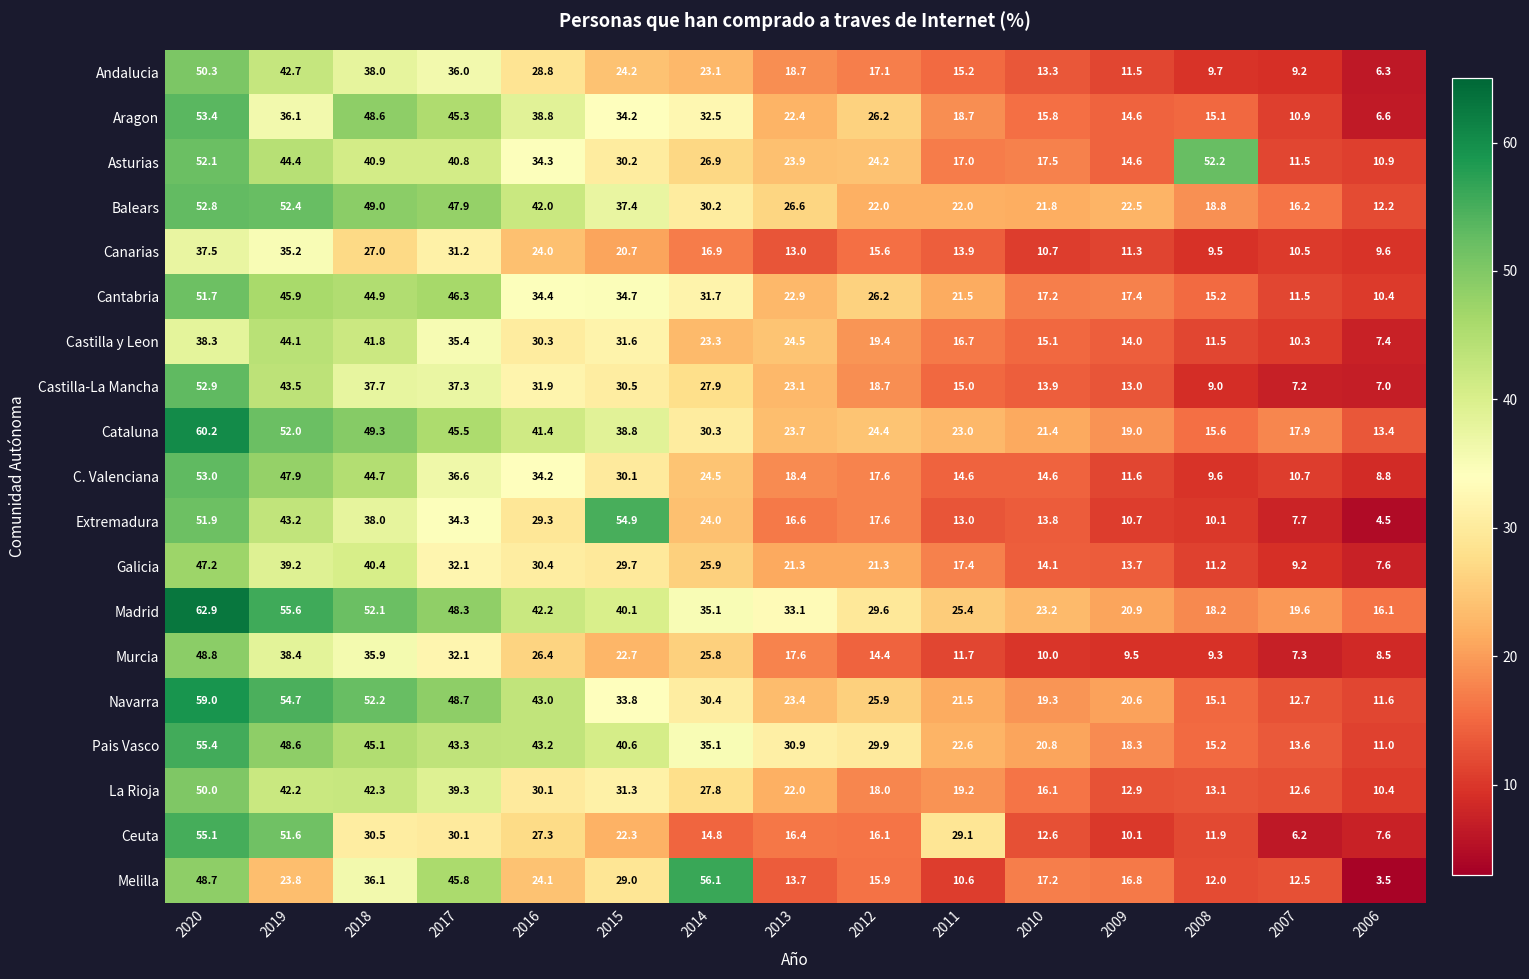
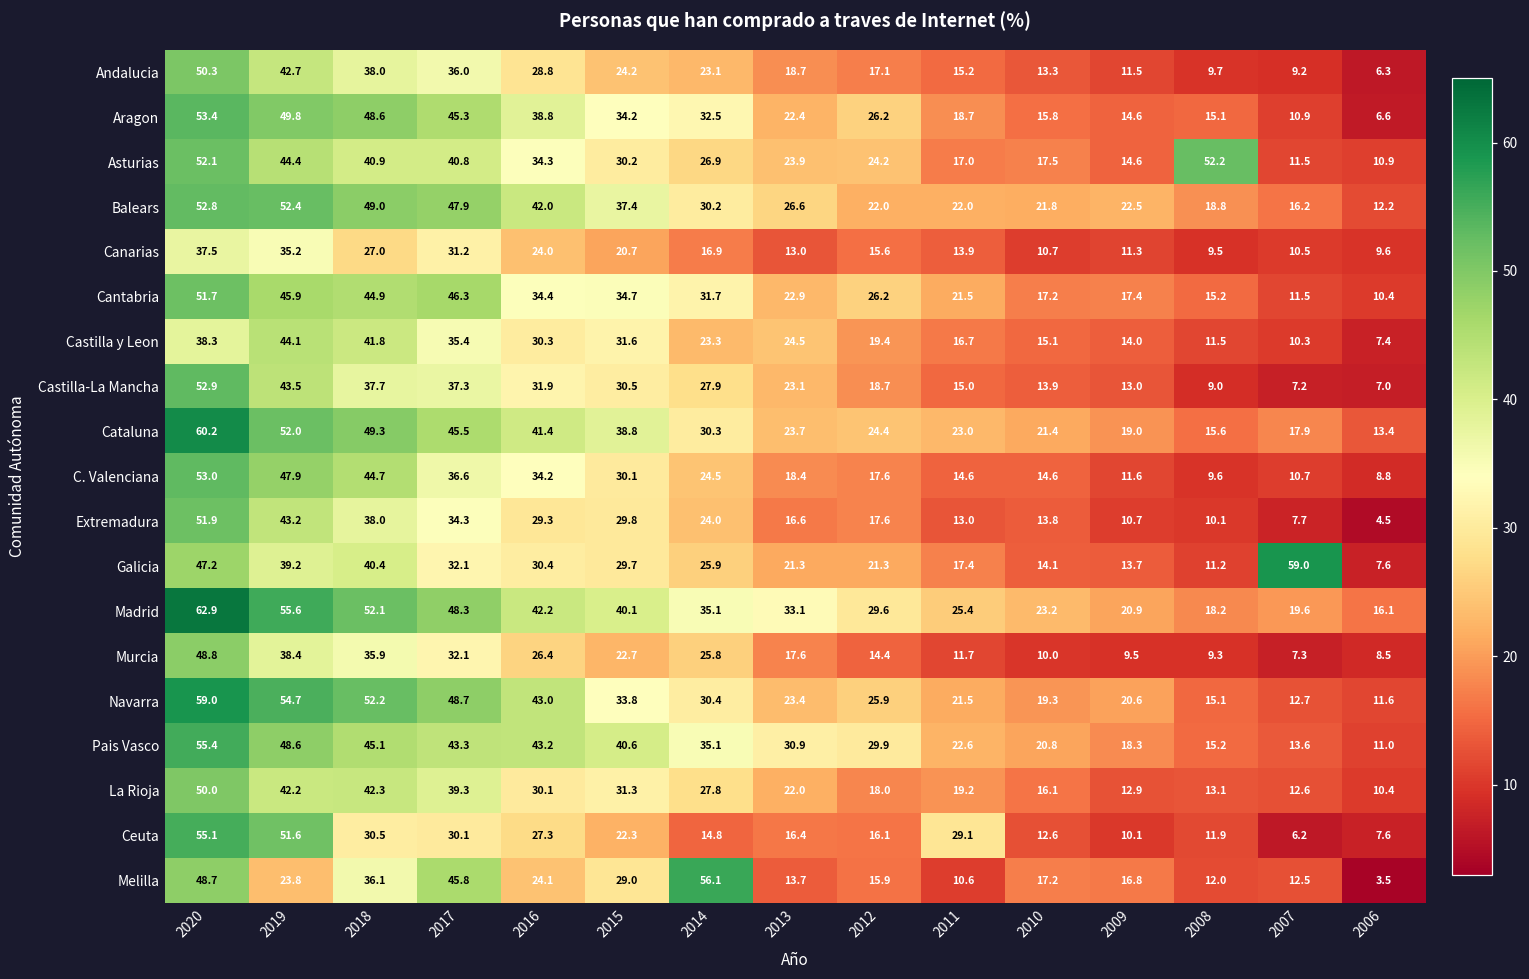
  {
    "Aragon": {
      "2020": 53.4,
-     "2019": 36.1,
+     "2019": 49.8,
      "2018": 48.6,
      "2017": 45.3,
      "2016": 38.8,
      "2015": 34.2,
      "2014": 32.5,
      "2013": 22.4,
      "2012": 26.2,
      "2011": 18.7,
      "2010": 15.8,
      "2009": 14.6,
      "2008": 15.1,
      "2007": 10.9,
      "2006": 6.6
    },
    "Extremadura": {
      "2020": 51.9,
      "2019": 43.2,
      "2018": 38.0,
      "2017": 34.3,
      "2016": 29.3,
-     "2015": 54.9,
+     "2015": 29.8,
      "2014": 24.0,
      "2013": 16.6,
      "2012": 17.6,
      "2011": 13.0,
      "2010": 13.8,
      "2009": 10.7,
      "2008": 10.1,
      "2007": 7.7,
      "2006": 4.5
    },
    "Galicia": {
      "2020": 47.2,
      "2019": 39.2,
      "2018": 40.4,
      "2017": 32.1,
      "2016": 30.4,
      "2015": 29.7,
      "2014": 25.9,
      "2013": 21.3,
      "2012": 21.3,
      "2011": 17.4,
      "2010": 14.1,
      "2009": 13.7,
      "2008": 11.2,
-     "2007": 9.2,
+     "2007": 59.0,
      "2006": 7.6
    }
  }
